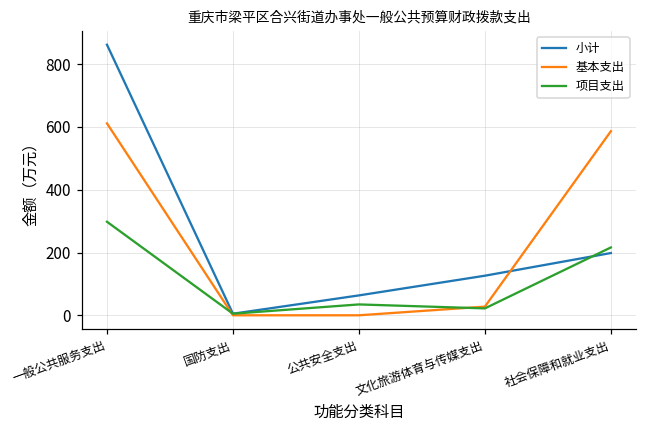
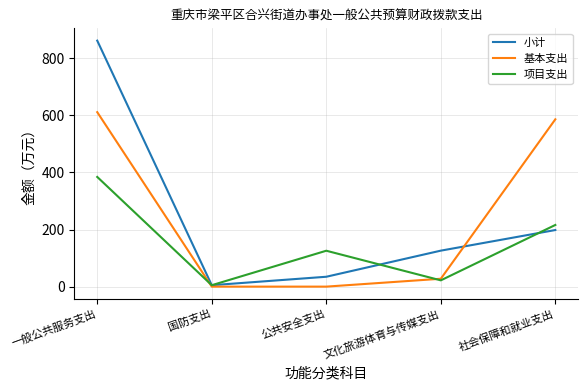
  {
    "小计": {
      "一般公共服务支出": 860,
-     "公共安全支出": 60,
+     "公共安全支出": 30,
      "文化旅游体育与传媒支出": 130,
      "社会保障和就业支出": 200
    },
    "基本支出": {
      "一般公共服务支出": 610,
      "公共安全支出": 0,
      "社会保障和就业支出": 590
    },
    "项目支出": {
-     "一般公共服务支出": 300,
-     "公共安全支出": 30,
+     "一般公共服务支出": 380,
+     "公共安全支出": 130,
      "社会保障和就业支出": 220
    }
  }
